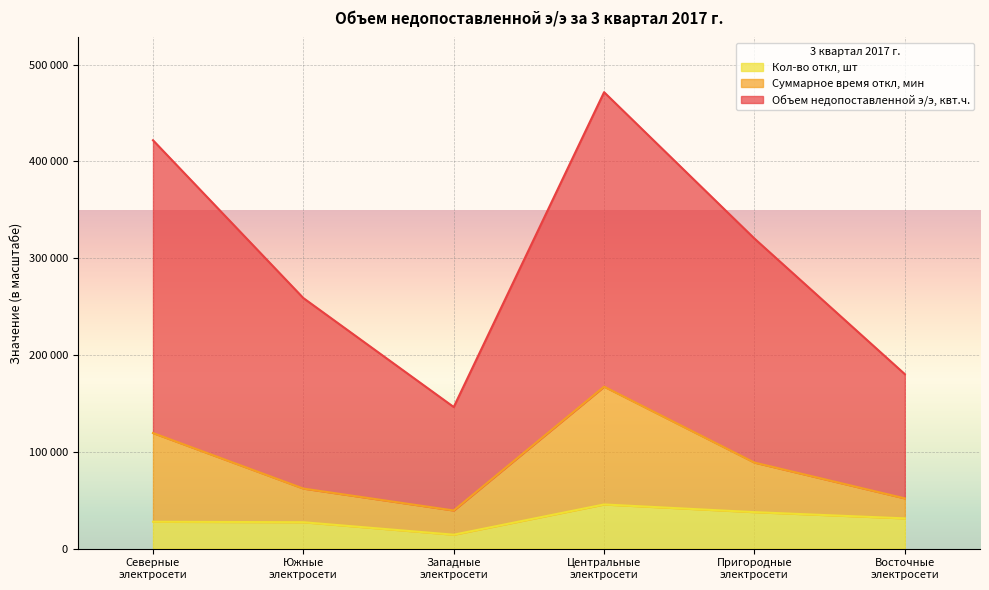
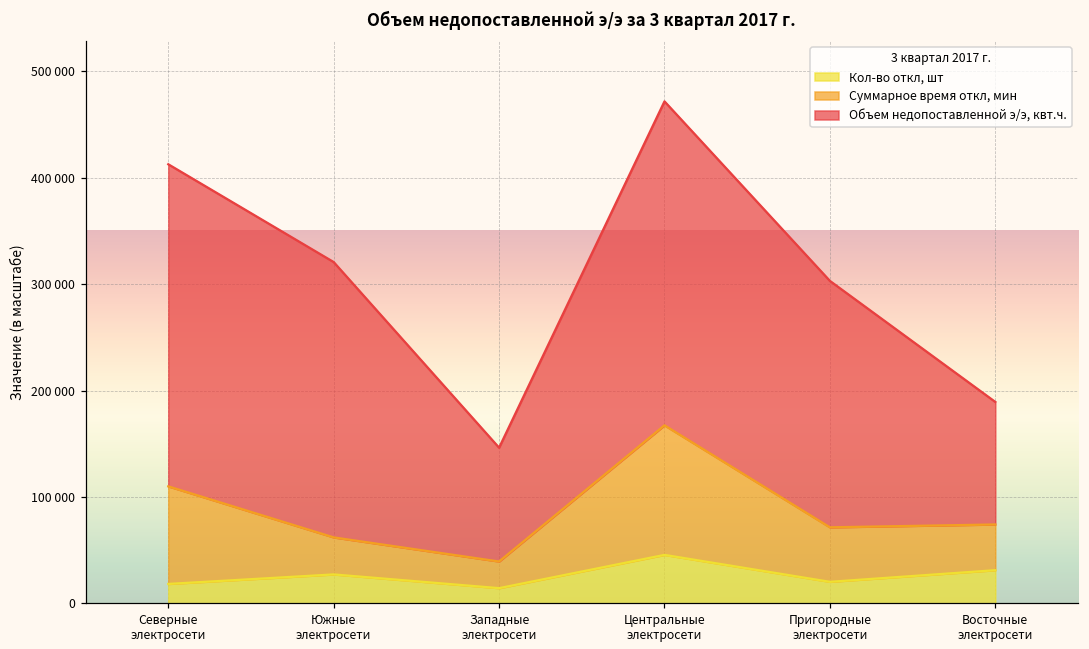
  {
    "Кол-во откл, шт": {
-     "Северные электросети": 30000,
+     "Северные электросети": 20000,
      "Южные электросети": 30000,
      "Западные электросети": 10000,
      "Центральные электросети": 50000,
-     "Пригородные электросети": 40000,
+     "Пригородные электросети": 20000,
      "Восточные электросети": 30000
    },
    "Суммарное время откл, мин": {
      "Северные электросети": 90000,
      "Южные электросети": 30000,
      "Западные электросети": 30000,
      "Центральные электросети": 120000,
      "Пригородные электросети": 50000,
-     "Восточные электросети": 20000
+     "Восточные электросети": 40000
    },
    "Объем недопоставленной э/э, квт.ч.": {
      "Северные электросети": 300000,
-     "Южные электросети": 200000,
+     "Южные электросети": 260000,
      "Западные электросети": 110000,
      "Центральные электросети": 300000,
      "Пригородные электросети": 230000,
-     "Восточные электросети": 130000
+     "Восточные электросети": 120000
    }
  }
